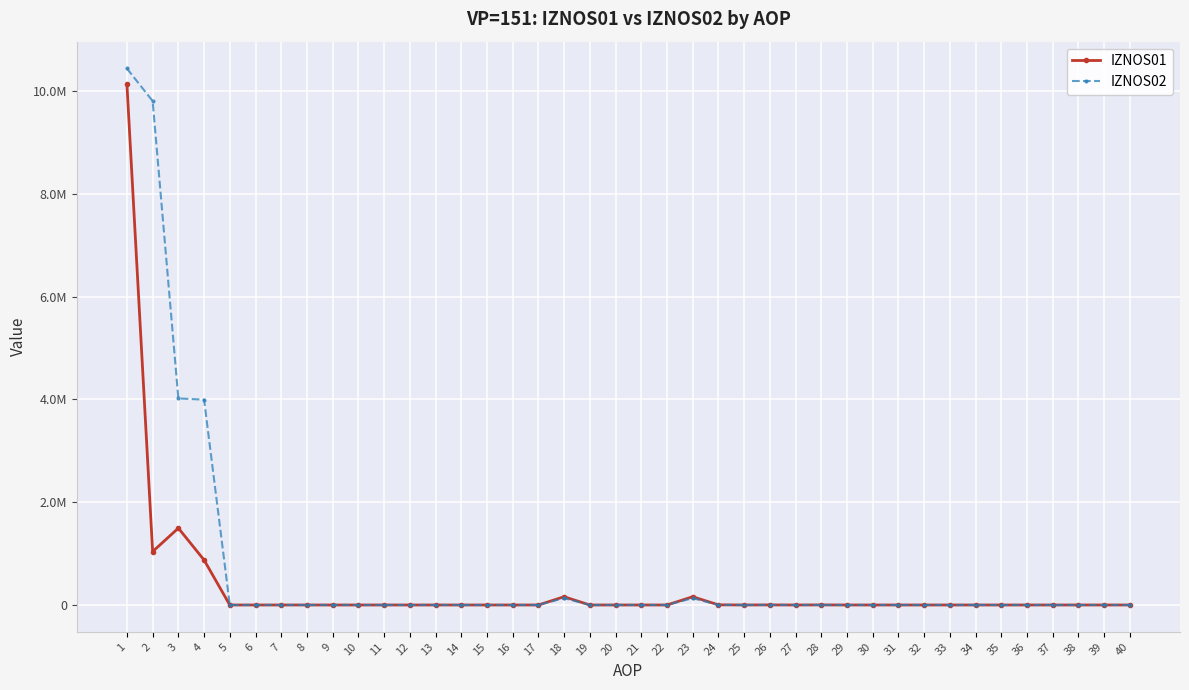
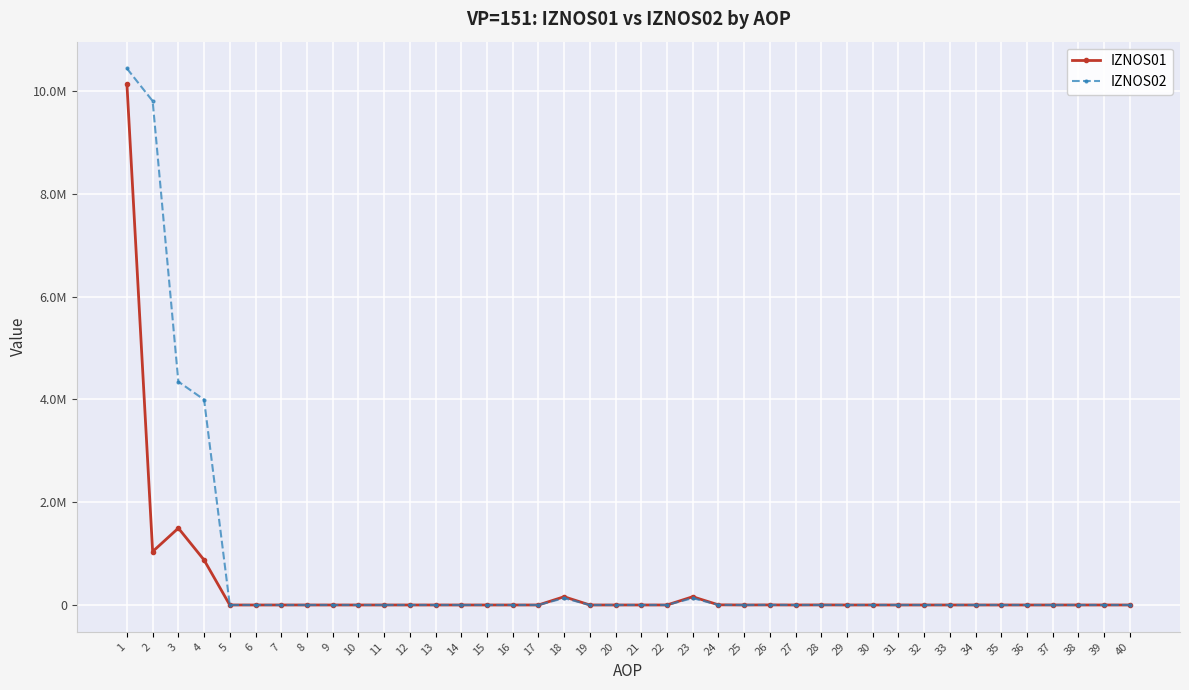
  {
    "IZNOS01": {
      "1": 10100000,
      "2": 1000000,
      "3": 1500000,
      "4": 900000
    },
    "IZNOS02": {
      "1": 10400000,
      "2": 9800000,
-     "3": 4000000,
+     "3": 4300000,
      "4": 4000000
    }
  }
